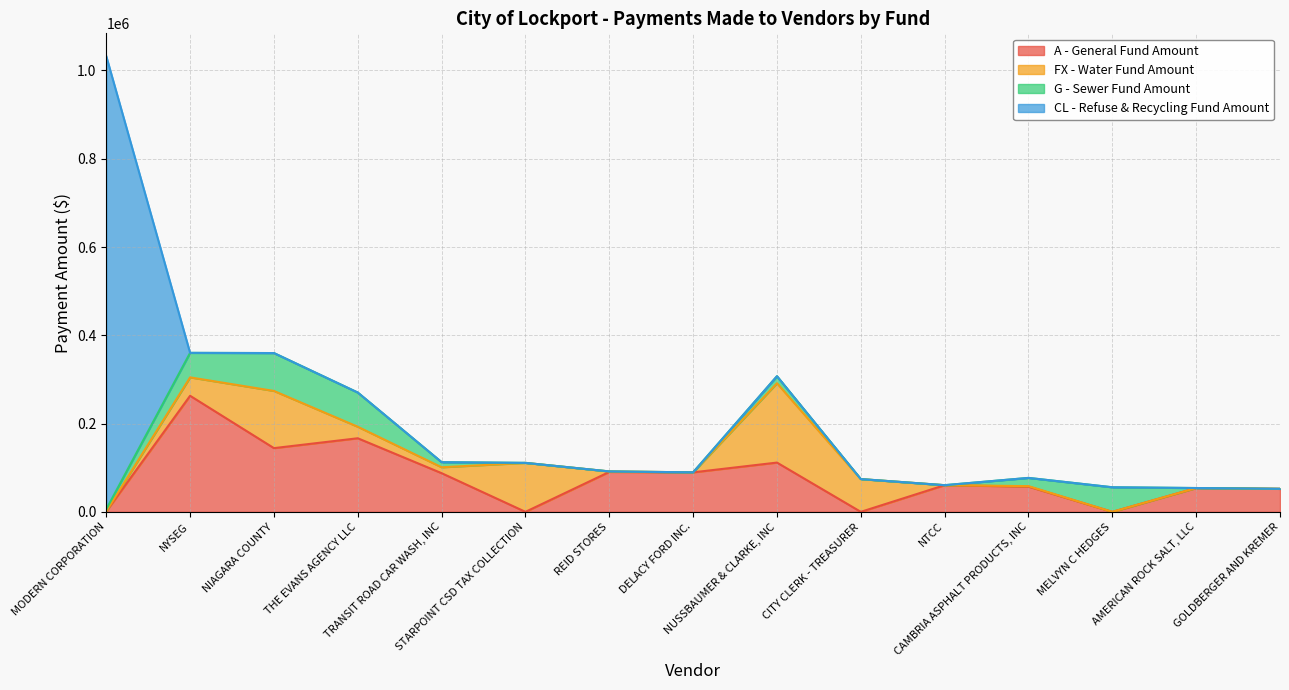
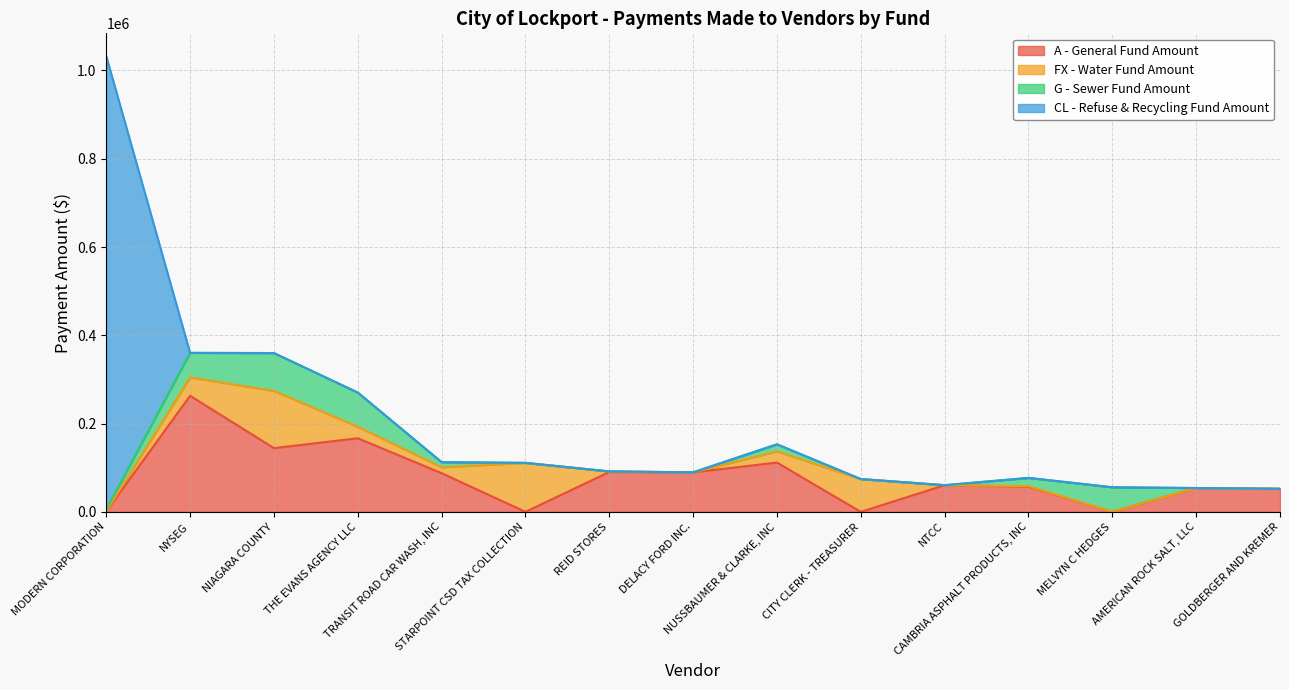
  {
    "A - General Fund Amount": {
      "NYSEG": 260000,
      "NIAGARA COUNTY": 140000,
      "THE EVANS AGENCY LLC": 170000,
      "TRANSIT ROAD CAR WASH, INC": 90000,
      "STARPOINT CSD TAX COLLECTION": 0,
      "NUSSBAUMER & CLARKE, INC": 110000,
      "CITY CLERK - TREASURER": 0
    },
    "FX - Water Fund Amount": {
      "NYSEG": 40000,
      "NIAGARA COUNTY": 130000,
      "THE EVANS AGENCY LLC": 30000,
      "TRANSIT ROAD CAR WASH, INC": 10000,
-     "NUSSBAUMER & CLARKE, INC": 180000
+     "NUSSBAUMER & CLARKE, INC": 30000
    },
    "CL - Refuse & Recycling Fund Amount": {
      "MODERN CORPORATION": 1030000
    }
  }
